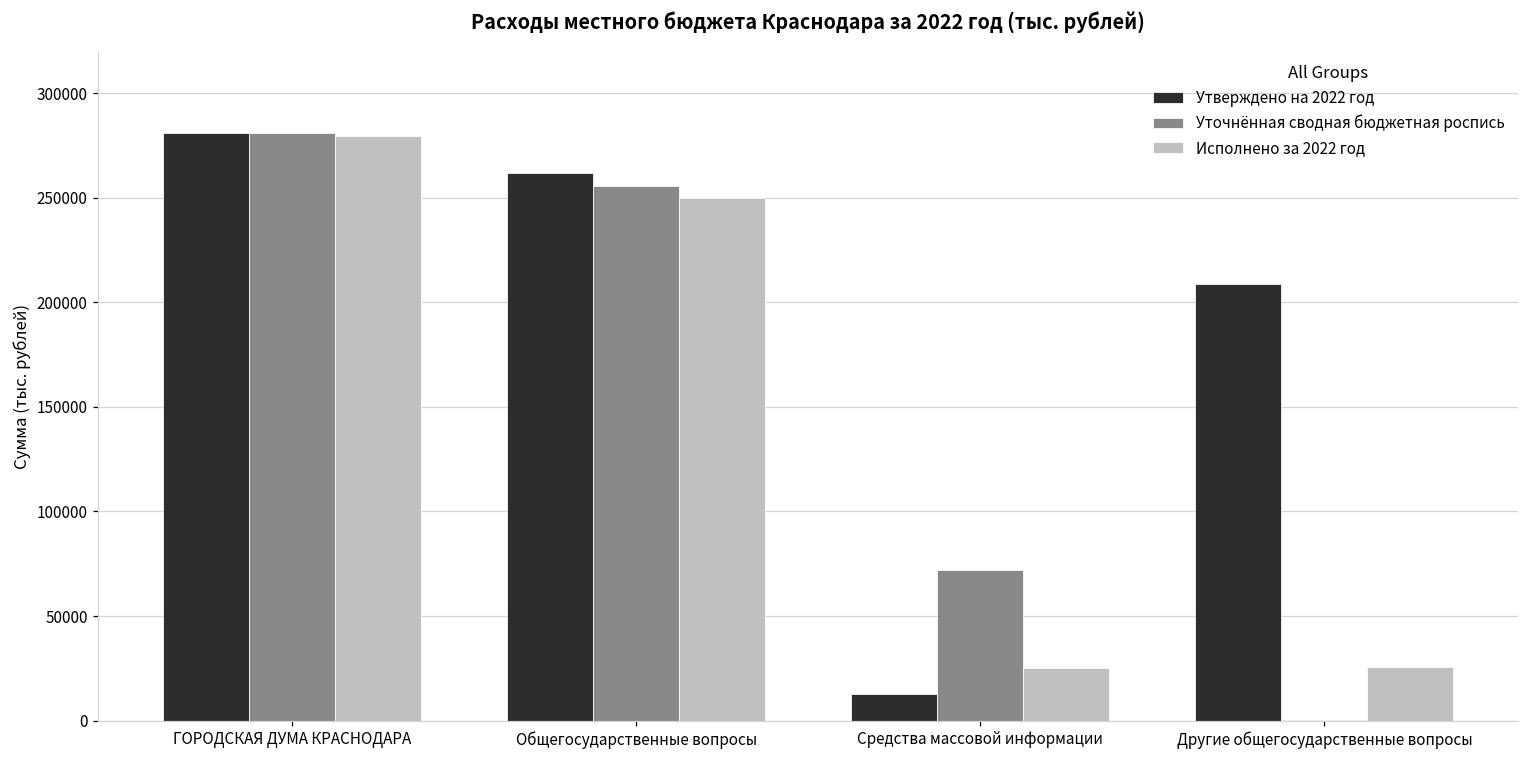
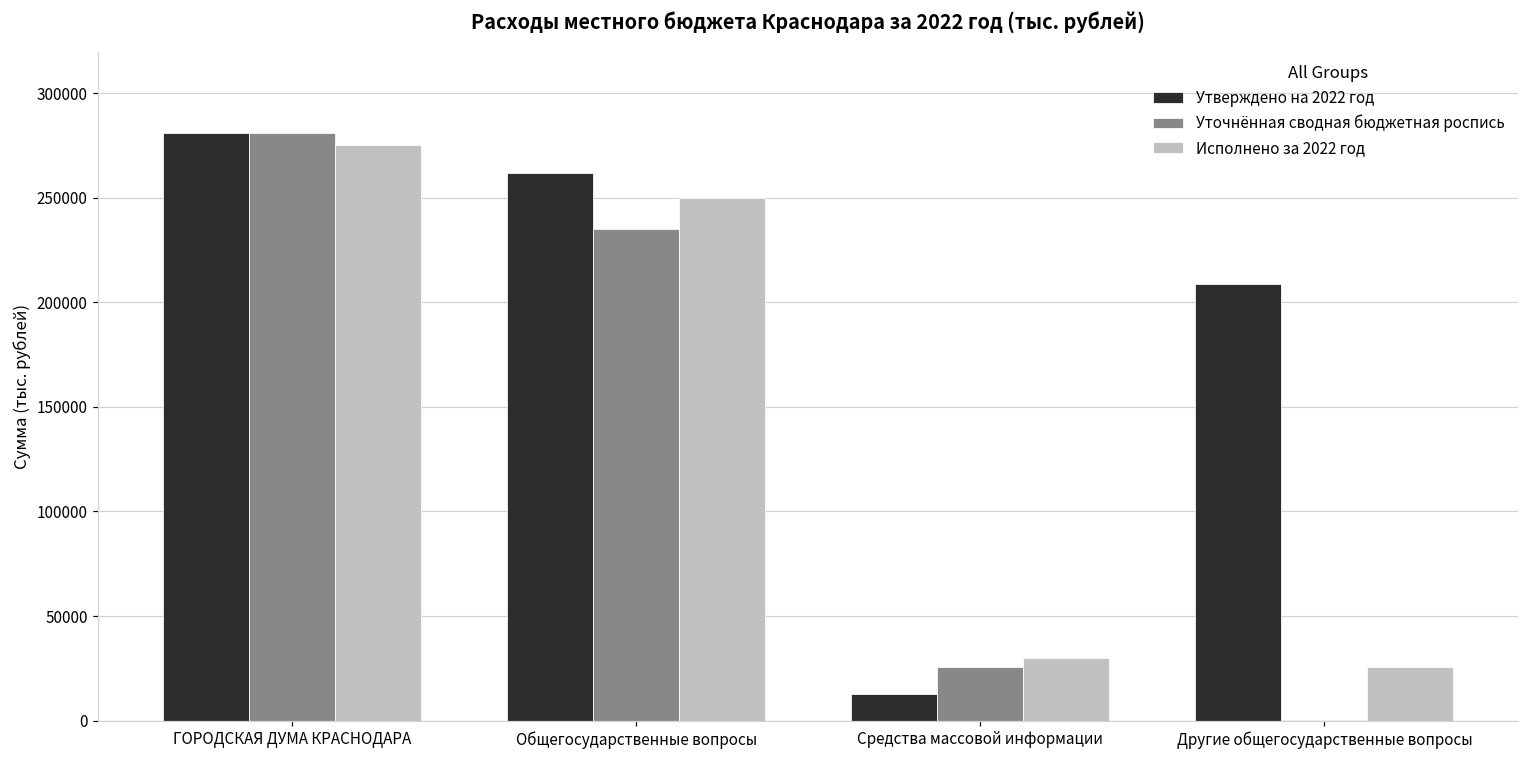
  {
    "Утверждено на 2022 год": {
      "ГОРОДСКАЯ ДУМА КРАСНОДАРА": 281000,
      "Общегосударственные вопросы": 262000,
      "Средства массовой информации": 13000,
      "Другие общегосударственные вопросы": 209000
    },
    "Уточнённая сводная бюджетная роспись": {
      "ГОРОДСКАЯ ДУМА КРАСНОДАРА": 281000,
-     "Общегосударственные вопросы": 255000,
-     "Средства массовой информации": 72000
+     "Общегосударственные вопросы": 235000,
+     "Средства массовой информации": 25000
    },
    "Исполнено за 2022 год": {
-     "ГОРОДСКАЯ ДУМА КРАСНОДАРА": 280000,
+     "ГОРОДСКАЯ ДУМА КРАСНОДАРА": 275000,
      "Общегосударственные вопросы": 250000,
-     "Средства массовой информации": 25000,
+     "Средства массовой информации": 30000,
      "Другие общегосударственные вопросы": 26000
    }
  }
